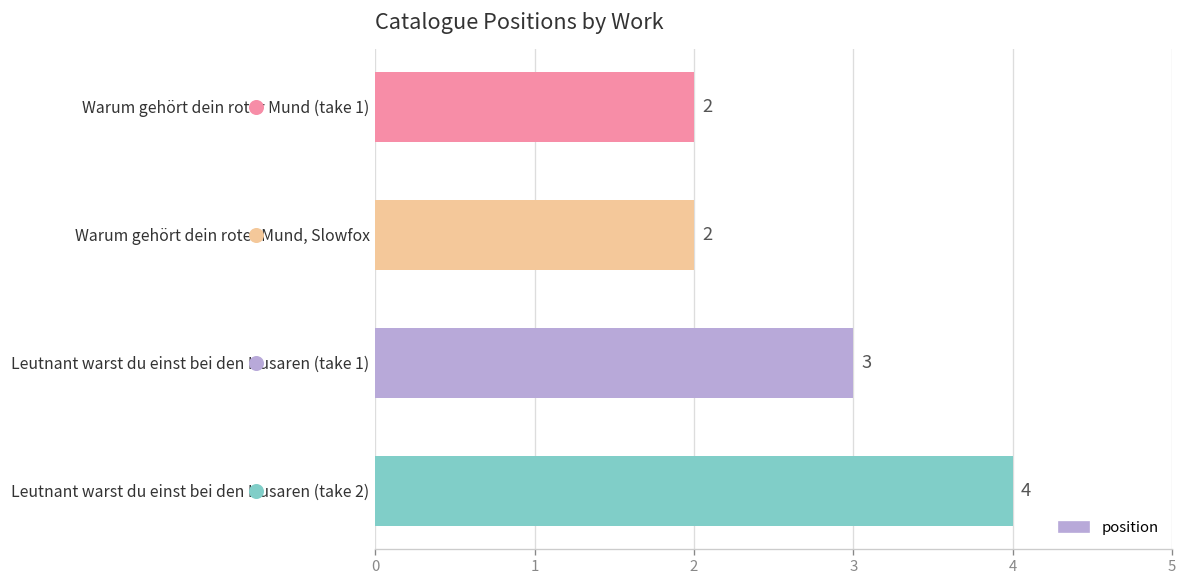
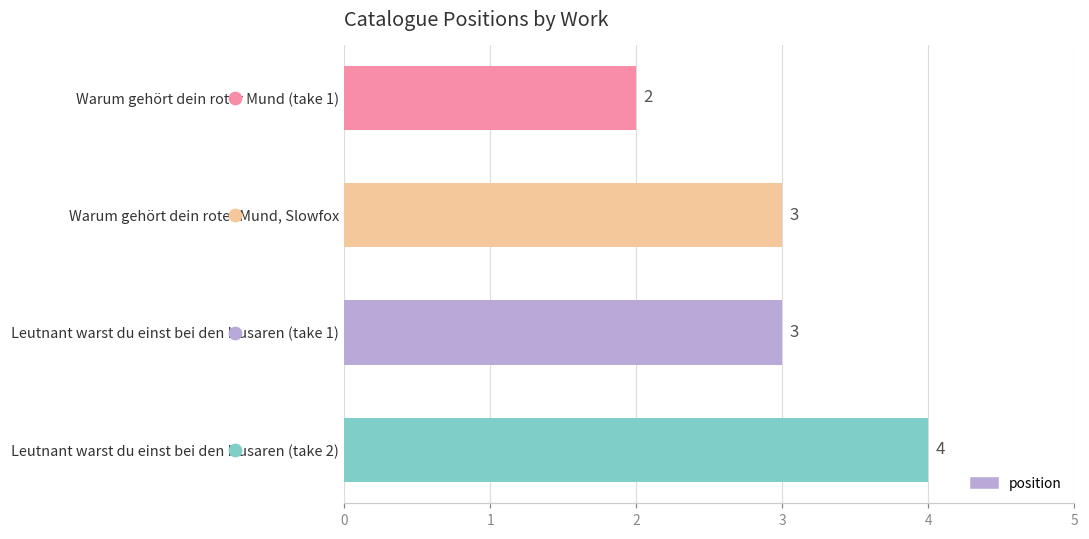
  {
    "Warum gehört dein roter Mund (take 1)": 2,
-   "Warum gehört dein roter Mund, Slowfox": 2,
+   "Warum gehört dein roter Mund, Slowfox": 3,
    "Leutnant warst du einst bei den Husaren (take 1)": 3,
    "Leutnant warst du einst bei den Husaren (take 2)": 4
  }
